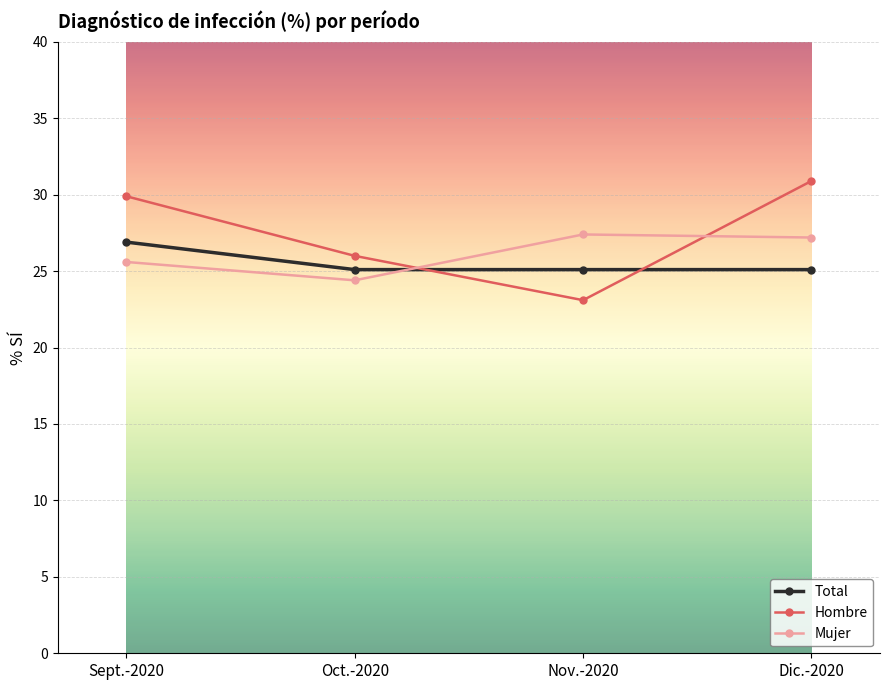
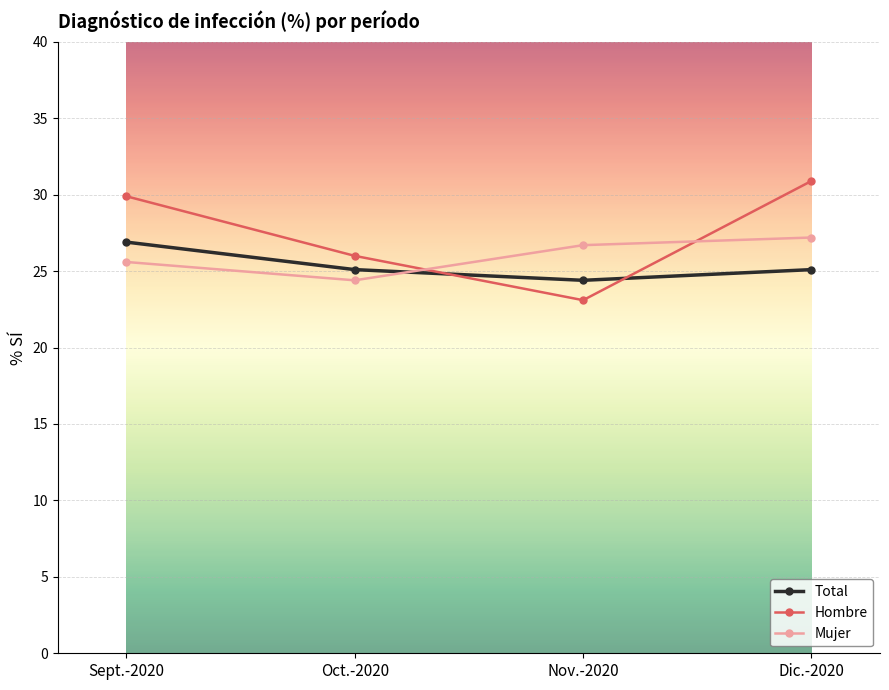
  {
    "Total": {
      "Sept.-2020": 26.9,
      "Oct.-2020": 25.1,
-     "Nov.-2020": 25.1,
+     "Nov.-2020": 24.4,
      "Dic.-2020": 25.1
    },
    "Hombre": {
      "Sept.-2020": 29.9,
      "Oct.-2020": 26.0,
      "Nov.-2020": 23.1,
      "Dic.-2020": 30.9
    },
    "Mujer": {
      "Sept.-2020": 25.6,
      "Oct.-2020": 24.4,
-     "Nov.-2020": 27.4,
+     "Nov.-2020": 26.7,
      "Dic.-2020": 27.2
    }
  }
